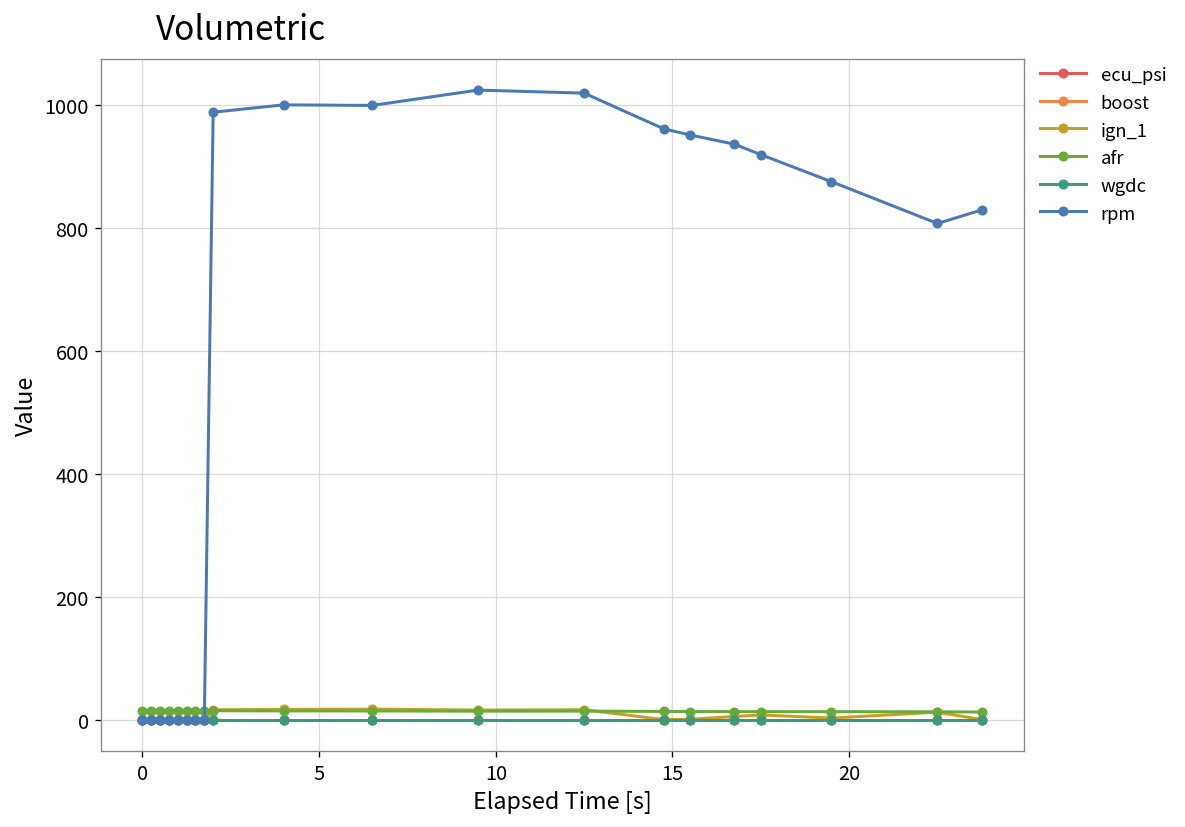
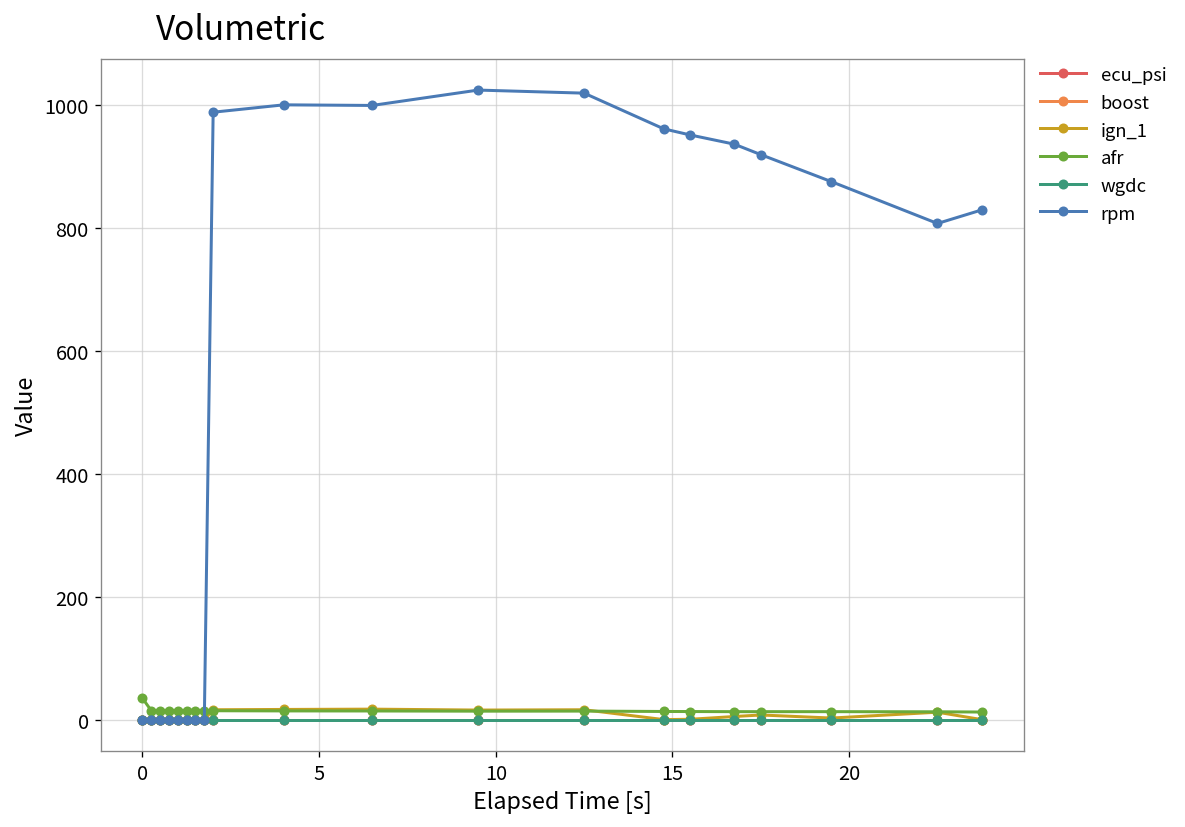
  {
    "afr": {
-     "0": 10
+     "0": 30
    }
  }
